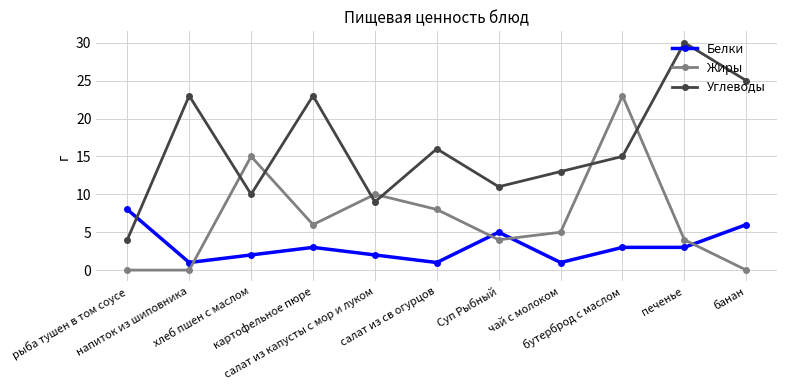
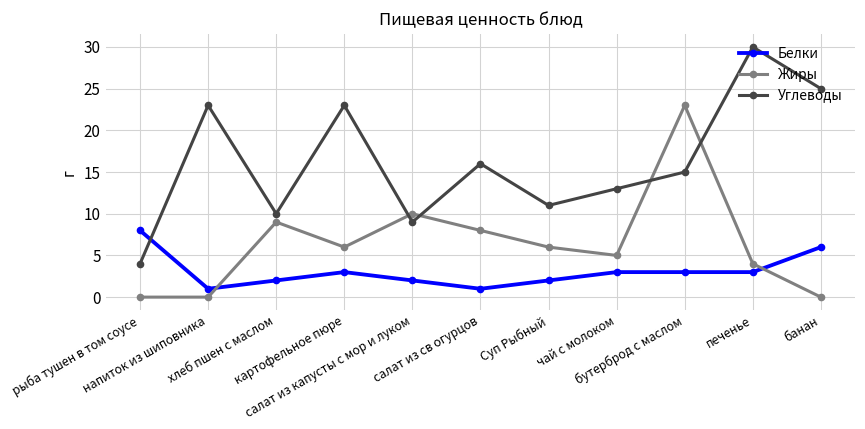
  {
    "Белки": {
      "рыба тушен в том соусе": 8,
      "напиток из шиповника": 1,
      "хлеб пшен с маслом": 2,
      "картофельное пюре": 3,
      "салат из капусты с мор и луком": 2,
      "салат из св огурцов": 1,
-     "Суп Рыбный": 5,
-     "чай с молоком": 1,
+     "Суп Рыбный": 2,
+     "чай с молоком": 3,
      "бутерброд с маслом": 3,
      "печенье": 3,
      "банан": 6
    },
    "Жиры": {
      "рыба тушен в том соусе": 0,
      "напиток из шиповника": 0,
-     "хлеб пшен с маслом": 15,
+     "хлеб пшен с маслом": 9,
      "картофельное пюре": 6,
      "салат из капусты с мор и луком": 10,
      "салат из св огурцов": 8,
-     "Суп Рыбный": 4,
+     "Суп Рыбный": 6,
      "чай с молоком": 5,
      "бутерброд с маслом": 23,
      "печенье": 4,
      "банан": 0
    },
    "Углеводы": {
      "рыба тушен в том соусе": 4,
      "напиток из шиповника": 23,
      "хлеб пшен с маслом": 10,
      "картофельное пюре": 23,
      "салат из капусты с мор и луком": 9,
      "салат из св огурцов": 16,
      "Суп Рыбный": 11,
      "чай с молоком": 13,
      "бутерброд с маслом": 15,
      "печенье": 30,
      "банан": 25
    }
  }
